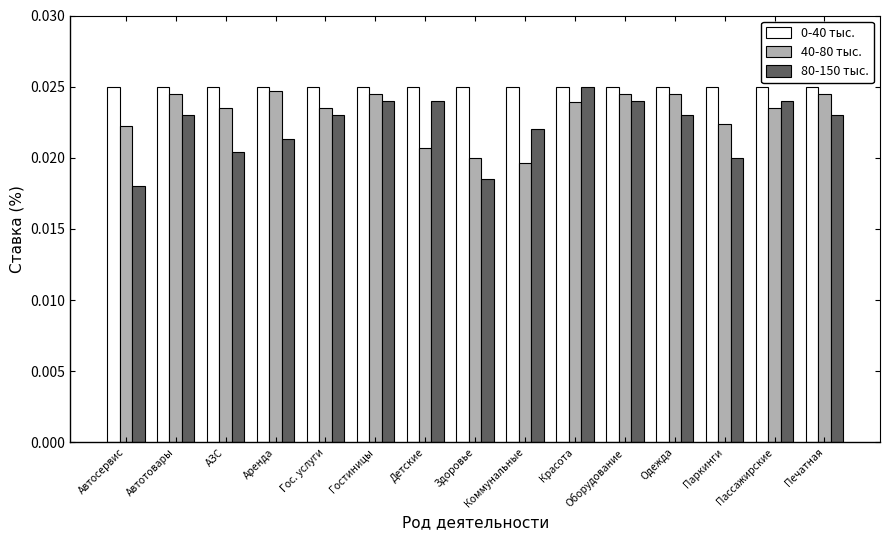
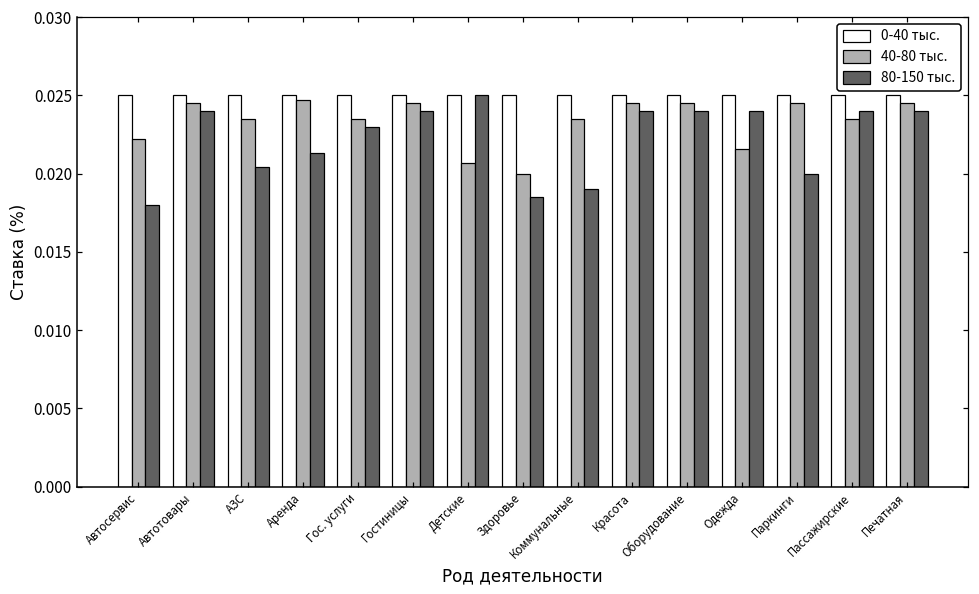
  {
    "0-40 тыс.": {
      "Автосервис": 0.0250,
      "Автотовары": 0.0250,
      "АЗС": 0.0250,
      "Аренда": 0.0250,
      "Гос. услуги": 0.0250,
      "Гостиницы": 0.0250,
      "Детские": 0.0250,
      "Здоровье": 0.0250,
      "Коммунальные": 0.0250,
      "Красота": 0.0250,
      "Оборудование": 0.0250,
      "Одежда": 0.0250,
      "Паркинги": 0.0250,
      "Пассажирские": 0.0250,
      "Печатная": 0.0250
    },
    "40-80 тыс.": {
      "Автосервис": 0.0222,
      "Автотовары": 0.0245,
      "АЗС": 0.0235,
      "Аренда": 0.0247,
      "Гос. услуги": 0.0235,
      "Гостиницы": 0.0245,
      "Детские": 0.0207,
      "Здоровье": 0.0200,
-     "Коммунальные": 0.0196,
-     "Красота": 0.0239,
+     "Коммунальные": 0.0235,
+     "Красота": 0.0245,
      "Оборудование": 0.0245,
-     "Одежда": 0.0245,
-     "Паркинги": 0.0224,
+     "Одежда": 0.0216,
+     "Паркинги": 0.0245,
      "Пассажирские": 0.0235,
      "Печатная": 0.0245
    },
    "80-150 тыс.": {
      "Автосервис": 0.018,
-     "Автотовары": 0.023,
+     "Автотовары": 0.024,
      "АЗС": 0.0204,
      "Аренда": 0.0213,
      "Гос. услуги": 0.023,
      "Гостиницы": 0.024,
-     "Детские": 0.024,
+     "Детские": 0.025,
      "Здоровье": 0.0185,
-     "Коммунальные": 0.022,
-     "Красота": 0.025,
+     "Коммунальные": 0.019,
+     "Красота": 0.024,
      "Оборудование": 0.024,
-     "Одежда": 0.023,
+     "Одежда": 0.024,
      "Паркинги": 0.020,
      "Пассажирские": 0.024,
-     "Печатная": 0.023
+     "Печатная": 0.024
    }
  }
